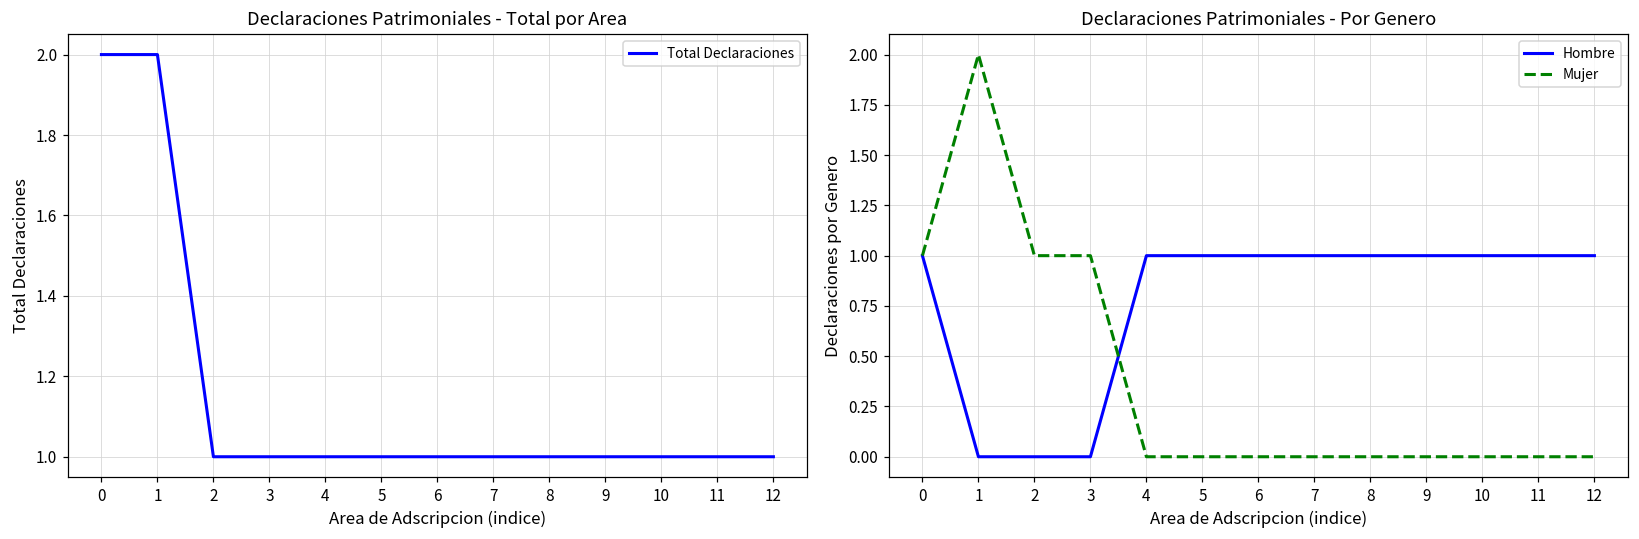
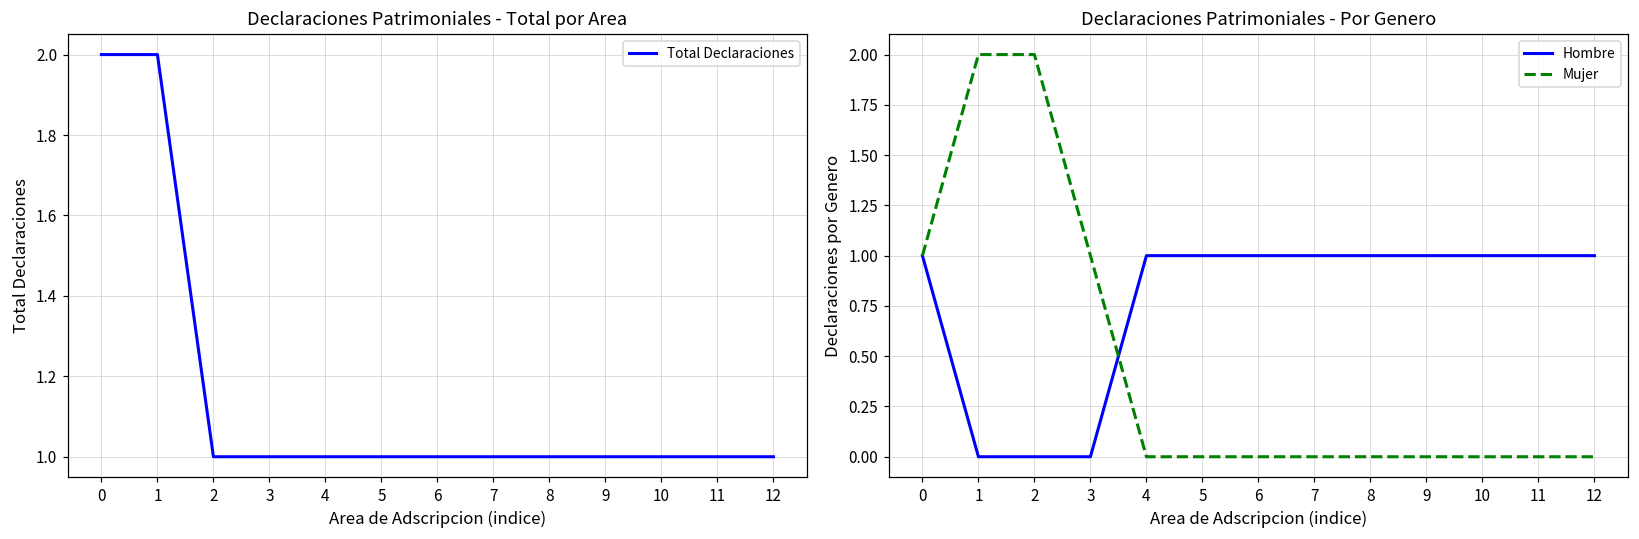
  {
    "Declaraciones Patrimoniales - Total por Area": {
      "0": 2.00,
      "1": 2.00,
      "2": 1.00,
      "3": 1.00,
      "4": 1.00,
      "5": 1.00,
      "6": 1.00,
      "7": 1.00,
      "8": 1.00,
      "9": 1.00,
      "10": 1.00,
      "11": 1.00,
      "12": 1.00
    },
    "Declaraciones Patrimoniales - Por Genero": {
      "Hombre": {
        "1": 0,
        "2": 0,
        "3": 0,
        "4": 1,
        "5": 1,
        "6": 1,
        "7": 1,
        "8": 1,
        "9": 1,
        "10": 1,
        "11": 1,
        "12": 1
      },
      "Mujer": {
        "1": 2,
-       "2": 1,
+       "2": 2,
        "3": 1,
        "4": 0,
        "5": 0,
        "6": 0,
        "7": 0,
        "8": 0,
        "9": 0,
        "10": 0,
        "11": 0,
        "12": 0
      }
    }
  }
